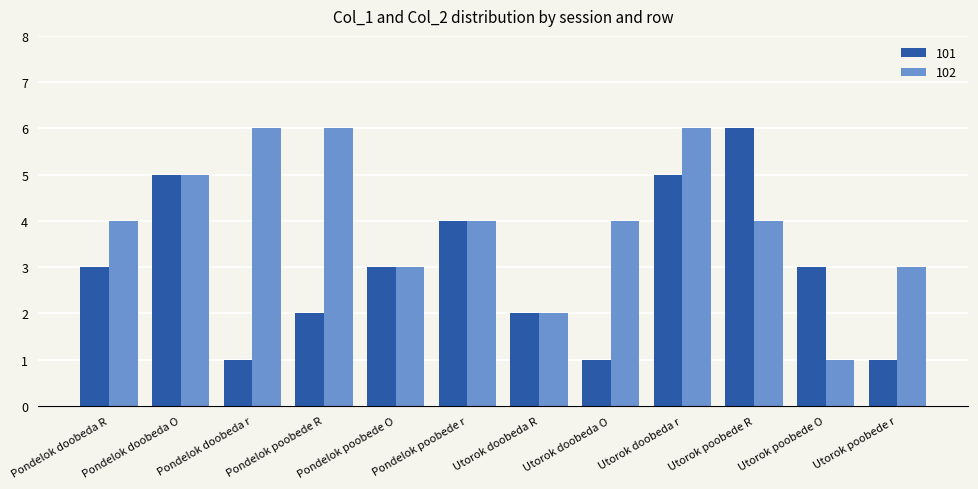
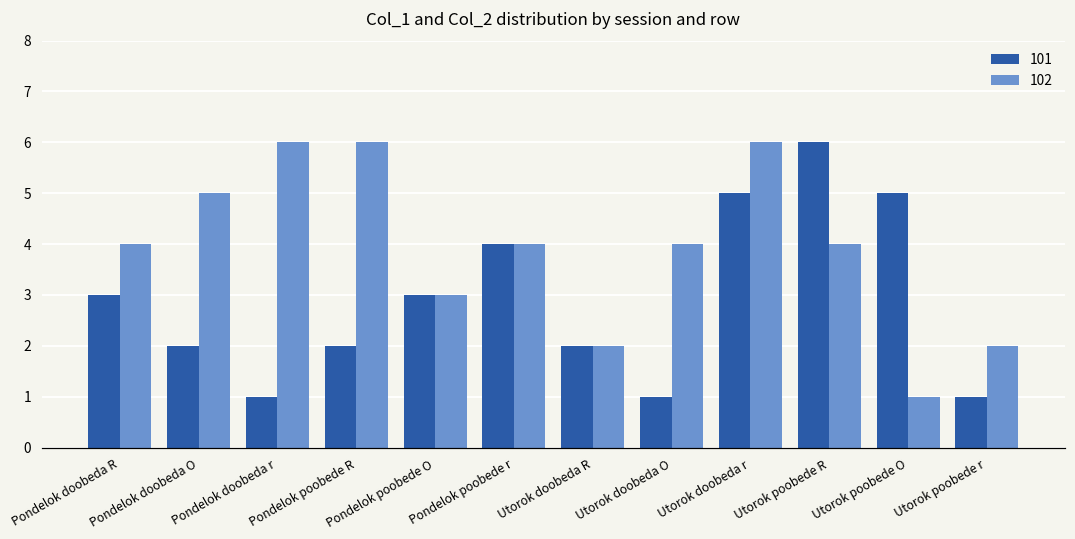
  {
    "101": {
      "Pondelok doobeda R": 3,
-     "Pondelok doobeda O": 5,
+     "Pondelok doobeda O": 2,
      "Pondelok doobeda r": 1,
      "Pondelok poobede R": 2,
      "Pondelok poobede O": 3,
      "Pondelok poobede r": 4,
      "Utorok doobeda R": 2,
      "Utorok doobeda O": 1,
      "Utorok doobeda r": 5,
      "Utorok poobede R": 6,
-     "Utorok poobede O": 3,
+     "Utorok poobede O": 5,
      "Utorok poobede r": 1
    },
    "102": {
      "Pondelok doobeda R": 4,
      "Pondelok doobeda O": 5,
      "Pondelok doobeda r": 6,
      "Pondelok poobede R": 6,
      "Pondelok poobede O": 3,
      "Pondelok poobede r": 4,
      "Utorok doobeda R": 2,
      "Utorok doobeda O": 4,
      "Utorok doobeda r": 6,
      "Utorok poobede R": 4,
      "Utorok poobede O": 1,
-     "Utorok poobede r": 3
+     "Utorok poobede r": 2
    }
  }
